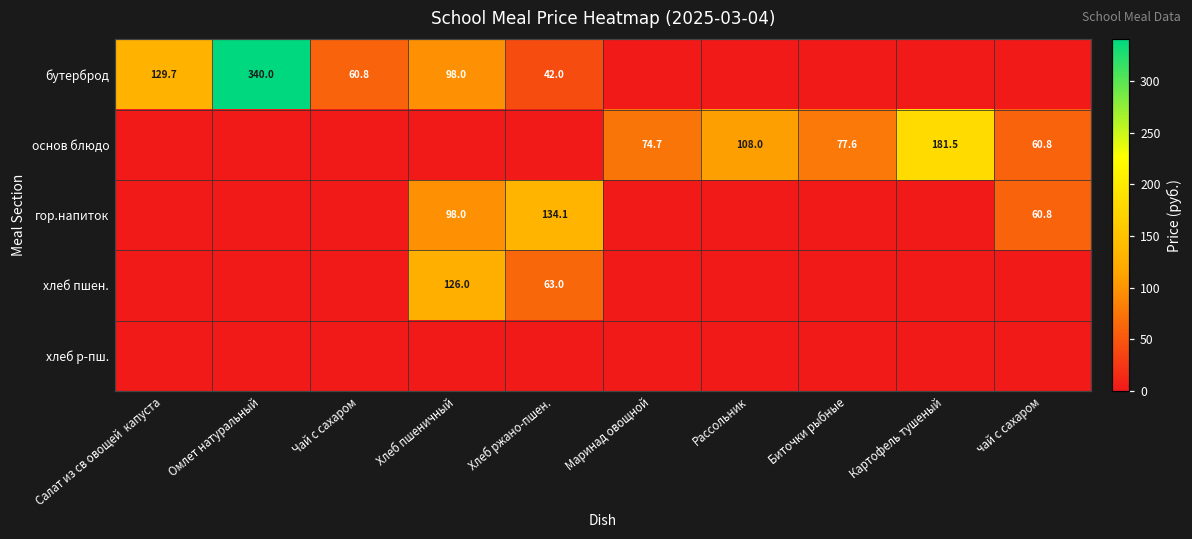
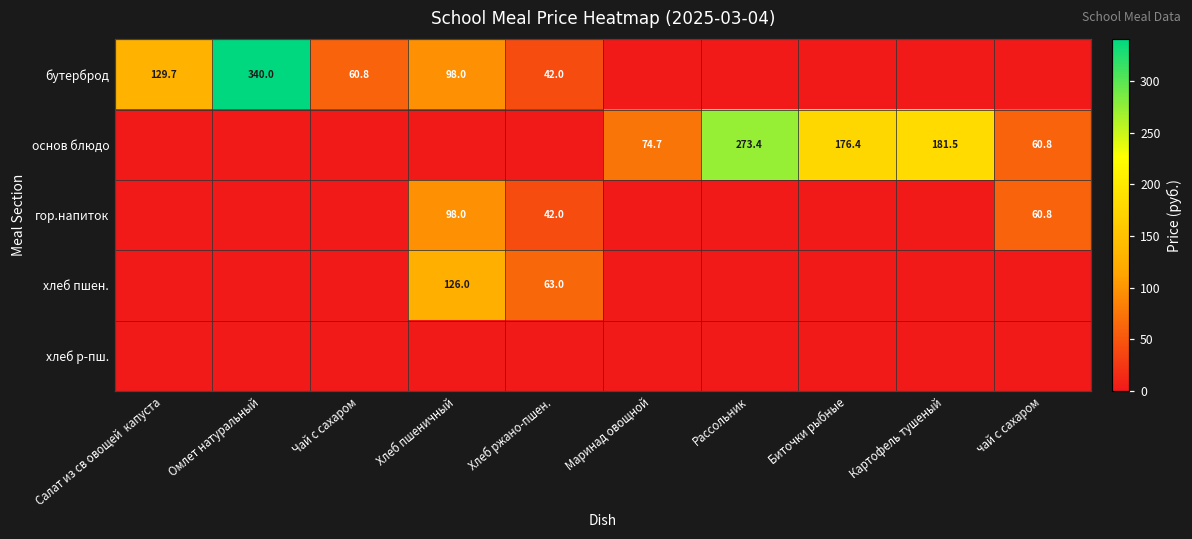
  {
    "бутерброд": {
      "Салат из св овощей капуста": 129.7,
      "Омлет натуральный": 340.0,
      "Чай с сахаром": 60.8,
      "Хлеб пшеничный": 98.0,
      "Хлеб ржано-пшен.": 42.0
    },
    "основ блюдо": {
      "Маринад овощной": 74.7,
-     "Рассольник": 108.0,
-     "Биточки рыбные": 77.6,
+     "Рассольник": 273.4,
+     "Биточки рыбные": 176.4,
      "Картофель тушеный": 181.5,
      "чай с сахаром": 60.8
    },
    "гор.напиток": {
      "Хлеб пшеничный": 98.0,
-     "Хлеб ржано-пшен.": 134.1,
+     "Хлеб ржано-пшен.": 42.0,
      "чай с сахаром": 60.8
    },
    "хлеб пшен.": {
      "Хлеб пшеничный": 126.0,
      "Хлеб ржано-пшен.": 63.0
    }
  }
